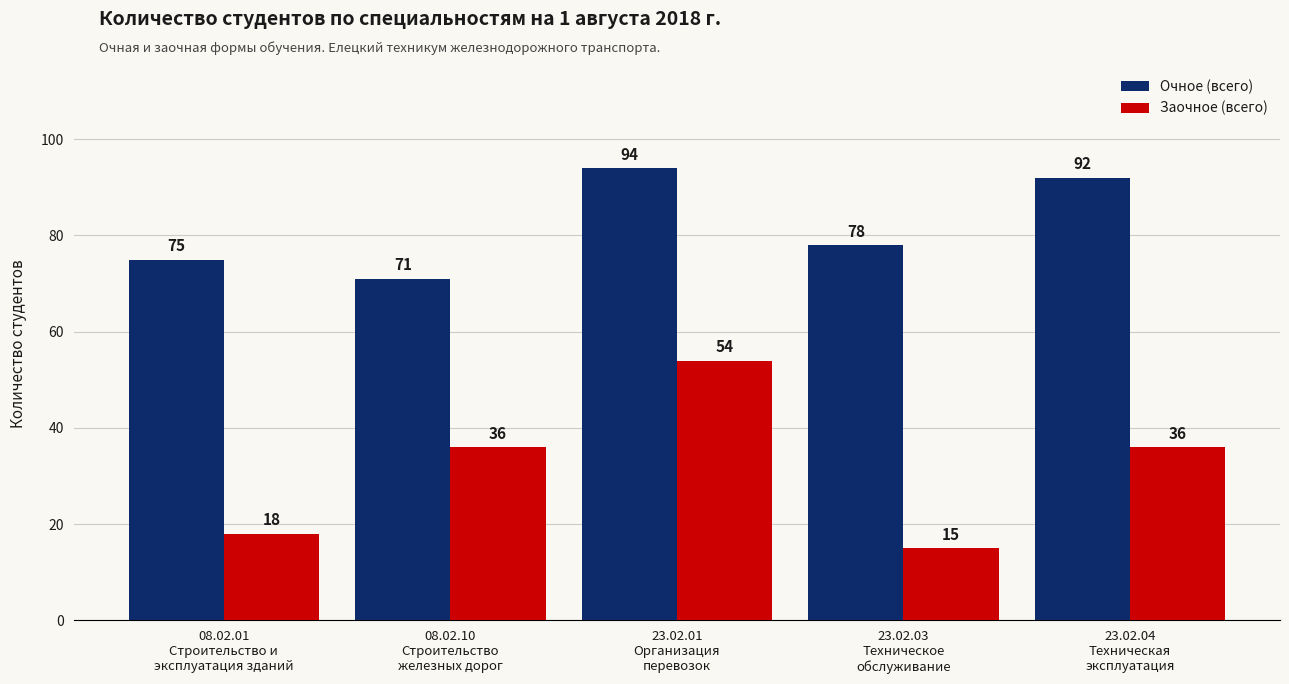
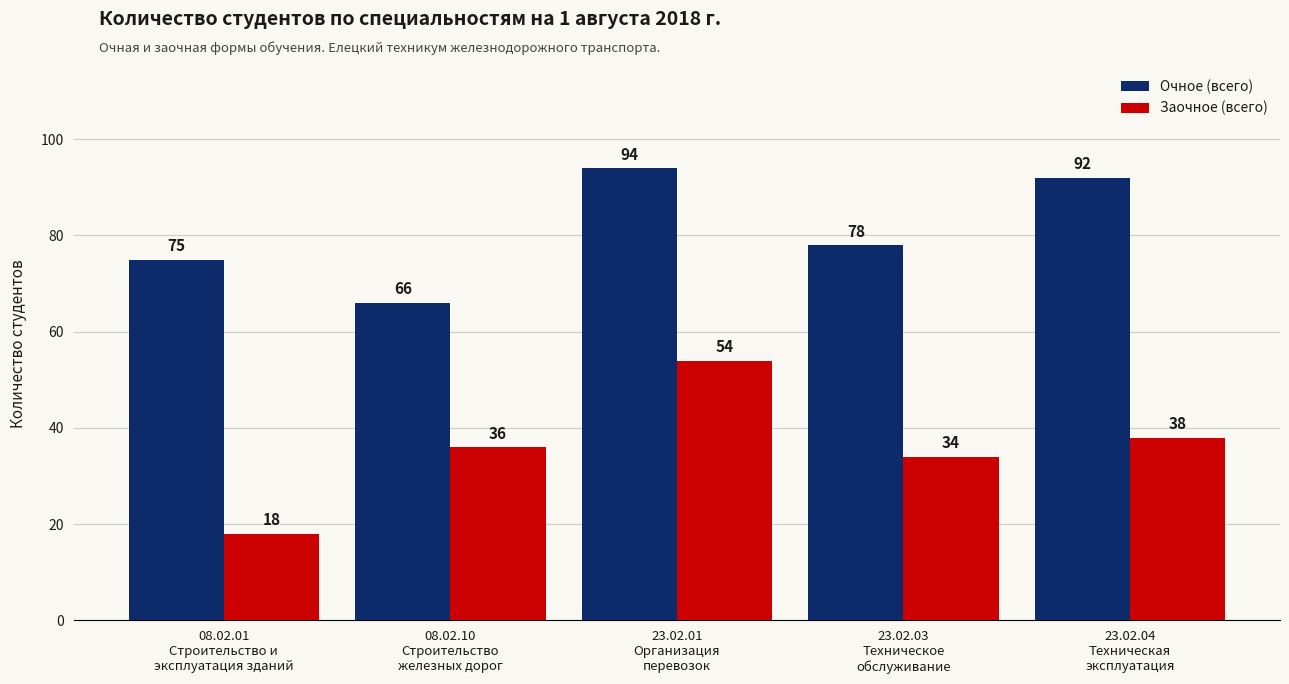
  {
    "Очное (всего)": {
      "08.02.01 Строительство и эксплуатация зданий": 75,
-     "08.02.10 Строительство железных дорог": 71,
+     "08.02.10 Строительство железных дорог": 66,
      "23.02.01 Организация перевозок": 94,
      "23.02.03 Техническое обслуживание": 78,
      "23.02.04 Техническая эксплуатация": 92
    },
    "Заочное (всего)": {
      "08.02.01 Строительство и эксплуатация зданий": 18,
      "08.02.10 Строительство железных дорог": 36,
      "23.02.01 Организация перевозок": 54,
-     "23.02.03 Техническое обслуживание": 15,
-     "23.02.04 Техническая эксплуатация": 36
+     "23.02.03 Техническое обслуживание": 34,
+     "23.02.04 Техническая эксплуатация": 38
    }
  }
